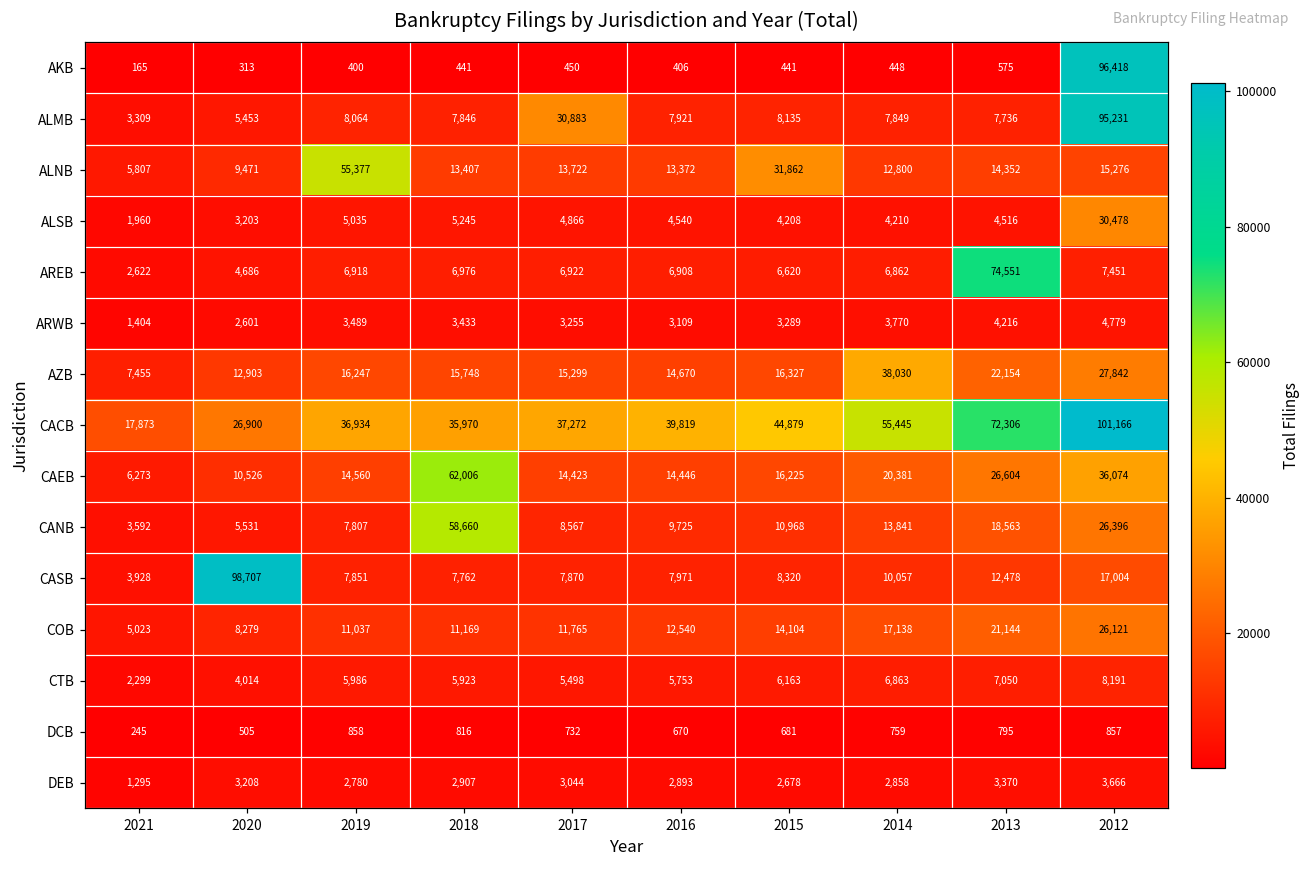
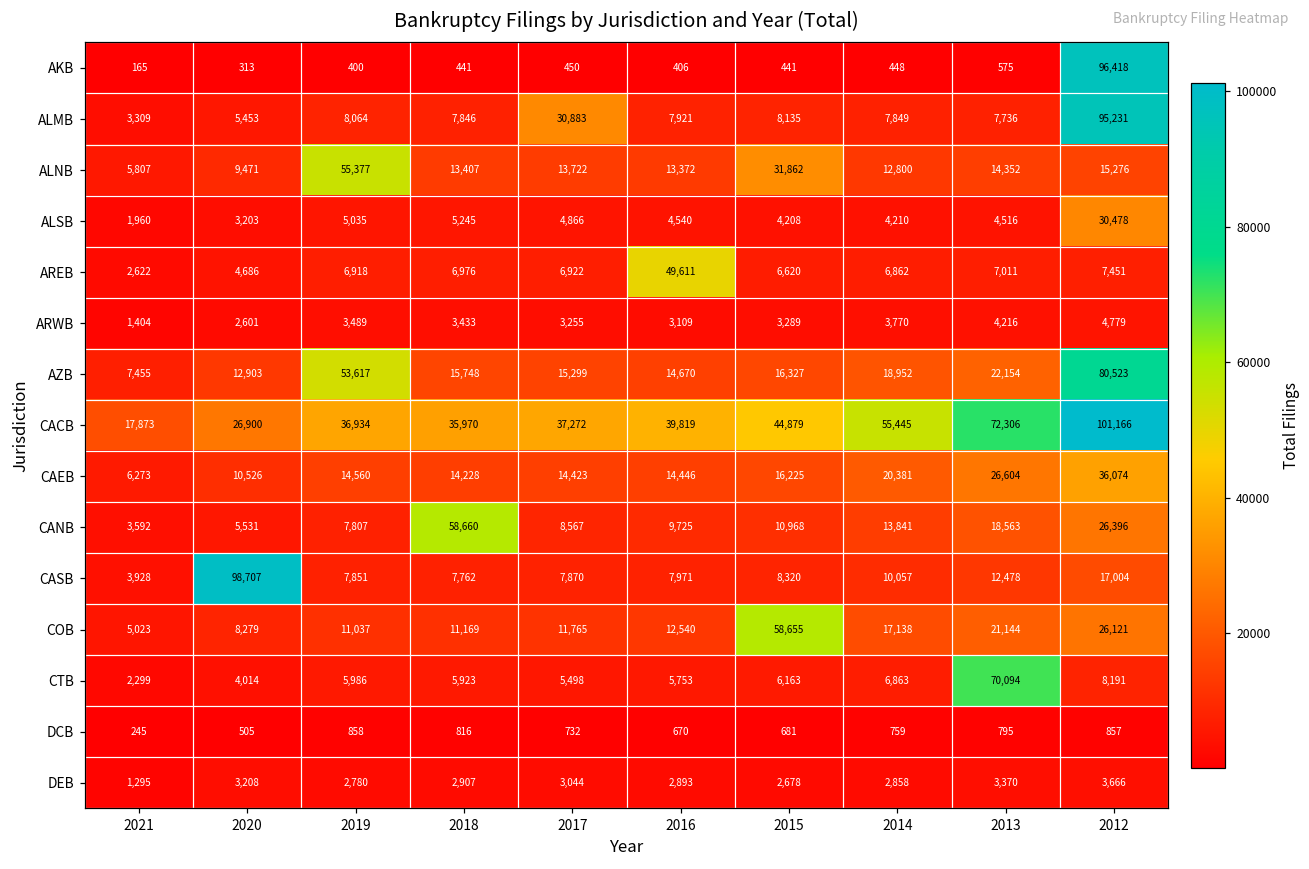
  {
    "AKB": {
      "2021": "165",
      "2020": "313",
      "2019": "400",
      "2018": "441",
      "2017": "450",
      "2016": "406",
      "2015": "441",
      "2014": "448",
      "2013": "575",
      "2012": "96,418"
    },
    "ALMB": {
      "2021": "3,309",
      "2020": "5,453",
      "2019": "8,064",
      "2018": "7,846",
      "2017": "30,883",
      "2016": "7,921",
      "2015": "8,135",
      "2014": "7,849",
      "2013": "7,736",
      "2012": "95,231"
    },
    "ALNB": {
      "2021": "5,807",
      "2020": "9,471",
      "2019": "55,377",
      "2018": "13,407",
      "2017": "13,722",
      "2016": "13,372",
      "2015": "31,862",
      "2014": "12,800",
      "2013": "14,352",
      "2012": "15,276"
    },
    "ALSB": {
      "2021": "1,960",
      "2020": "3,203",
      "2019": "5,035",
      "2018": "5,245",
      "2017": "4,866",
      "2016": "4,540",
      "2015": "4,208",
      "2014": "4,210",
      "2013": "4,516",
      "2012": "30,478"
    },
    "AREB": {
      "2021": "2,622",
      "2020": "4,686",
      "2019": "6,918",
      "2018": "6,976",
      "2017": "6,922",
-     "2016": "6,908",
+     "2016": "49,611",
      "2015": "6,620",
      "2014": "6,862",
-     "2013": "74,551",
+     "2013": "7,011",
      "2012": "7,451"
    },
    "ARWB": {
      "2021": "1,404",
      "2020": "2,601",
      "2019": "3,489",
      "2018": "3,433",
      "2017": "3,255",
      "2016": "3,109",
      "2015": "3,289",
      "2014": "3,770",
      "2013": "4,216",
      "2012": "4,779"
    },
    "AZB": {
      "2021": "7,455",
      "2020": "12,903",
-     "2019": "16,247",
+     "2019": "53,617",
      "2018": "15,748",
      "2017": "15,299",
      "2016": "14,670",
      "2015": "16,327",
-     "2014": "38,030",
+     "2014": "18,952",
      "2013": "22,154",
-     "2012": "27,842"
+     "2012": "80,523"
    },
    "CACB": {
      "2021": "17,873",
      "2020": "26,900",
      "2019": "36,934",
      "2018": "35,970",
      "2017": "37,272",
      "2016": "39,819",
      "2015": "44,879",
      "2014": "55,445",
      "2013": "72,306",
      "2012": "101,166"
    },
    "CAEB": {
      "2021": "6,273",
      "2020": "10,526",
      "2019": "14,560",
-     "2018": "62,006",
+     "2018": "14,228",
      "2017": "14,423",
      "2016": "14,446",
      "2015": "16,225",
      "2014": "20,381",
      "2013": "26,604",
      "2012": "36,074"
    },
    "CANB": {
      "2021": "3,592",
      "2020": "5,531",
      "2019": "7,807",
      "2018": "58,660",
      "2017": "8,567",
      "2016": "9,725",
      "2015": "10,968",
      "2014": "13,841",
      "2013": "18,563",
      "2012": "26,396"
    },
    "CASB": {
      "2021": "3,928",
      "2020": "98,707",
      "2019": "7,851",
      "2018": "7,762",
      "2017": "7,870",
      "2016": "7,971",
      "2015": "8,320",
      "2014": "10,057",
      "2013": "12,478",
      "2012": "17,004"
    },
    "COB": {
      "2021": "5,023",
      "2020": "8,279",
      "2019": "11,037",
      "2018": "11,169",
      "2017": "11,765",
      "2016": "12,540",
-     "2015": "14,104",
+     "2015": "58,655",
      "2014": "17,138",
      "2013": "21,144",
      "2012": "26,121"
    },
    "CTB": {
      "2021": "2,299",
      "2020": "4,014",
      "2019": "5,986",
      "2018": "5,923",
      "2017": "5,498",
      "2016": "5,753",
      "2015": "6,163",
      "2014": "6,863",
-     "2013": "7,050",
+     "2013": "70,094",
      "2012": "8,191"
    },
    "DCB": {
      "2021": "245",
      "2020": "505",
      "2019": "858",
      "2018": "816",
      "2017": "732",
      "2016": "670",
      "2015": "681",
      "2014": "759",
      "2013": "795",
      "2012": "857"
    },
    "DEB": {
      "2021": "1,295",
      "2020": "3,208",
      "2019": "2,780",
      "2018": "2,907",
      "2017": "3,044",
      "2016": "2,893",
      "2015": "2,678",
      "2014": "2,858",
      "2013": "3,370",
      "2012": "3,666"
    }
  }
